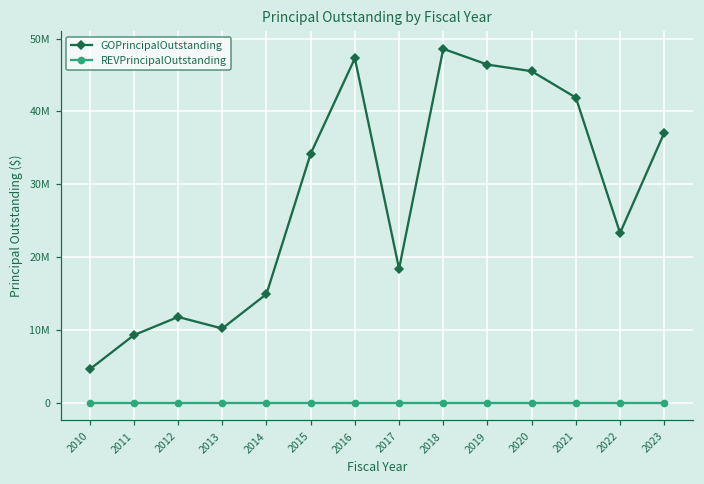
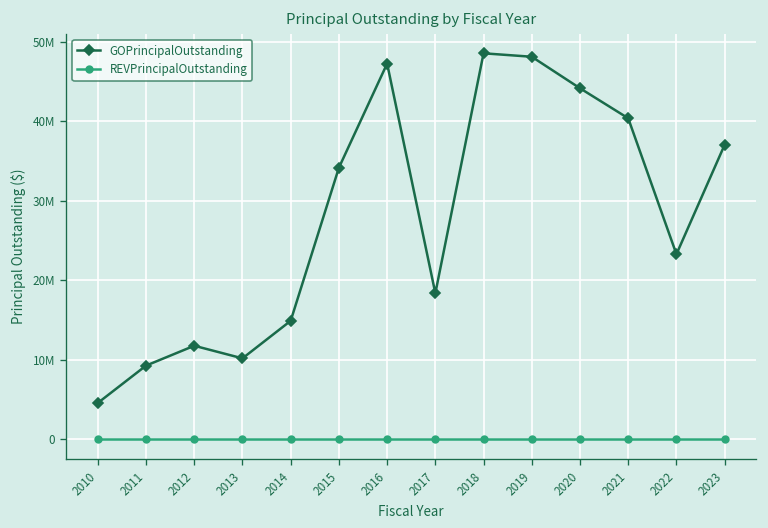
  {
    "GOPrincipalOutstanding": {
      "2010": 5000000,
      "2011": 9000000,
      "2012": 12000000,
      "2013": 10000000,
      "2014": 15000000,
      "2015": 34000000,
      "2016": 47000000,
      "2017": 18000000,
      "2018": 49000000,
-     "2019": 46000000,
-     "2020": 46000000,
-     "2021": 42000000,
+     "2019": 48000000,
+     "2020": 44000000,
+     "2021": 40000000,
      "2022": 23000000,
      "2023": 37000000
    },
    "REVPrincipalOutstanding": {
      "2010": 0,
      "2011": 0,
      "2012": 0,
      "2013": 0,
      "2014": 0,
      "2015": 0,
      "2016": 0,
      "2017": 0,
      "2018": 0,
      "2019": 0,
      "2020": 0,
      "2021": 0,
      "2022": 0,
      "2023": 0
    }
  }
